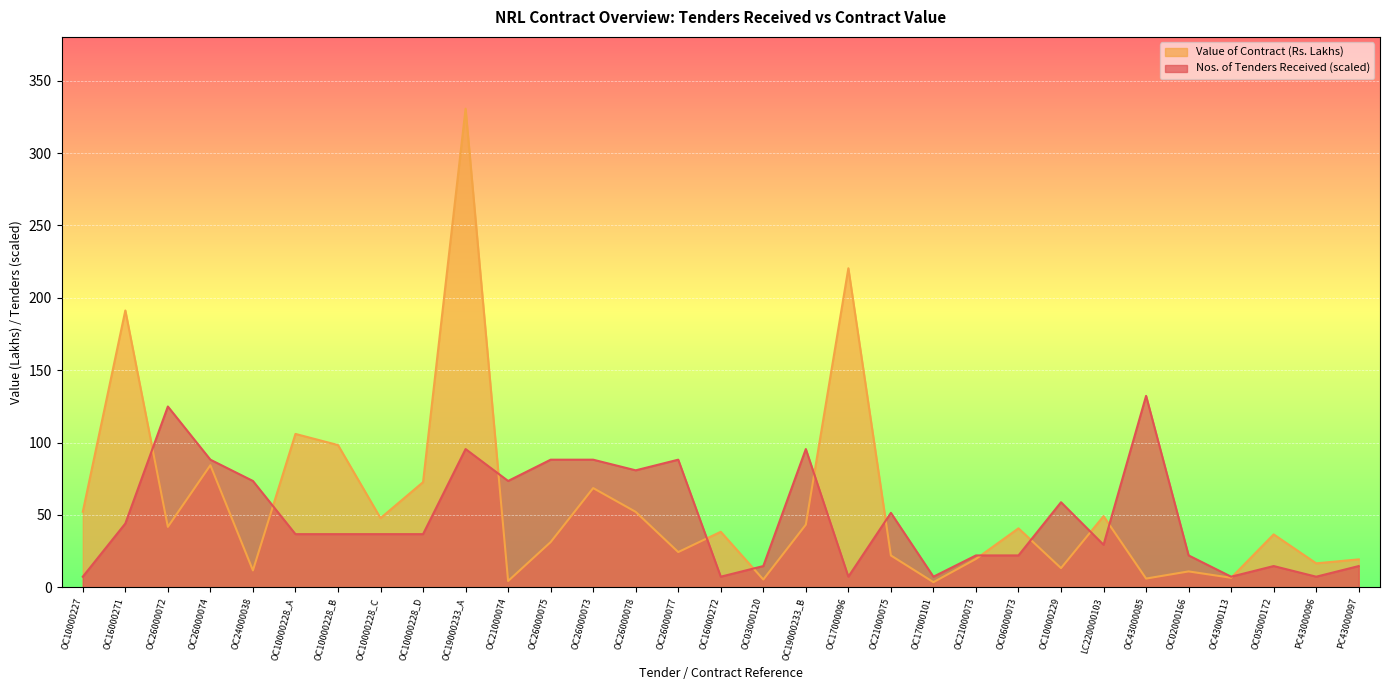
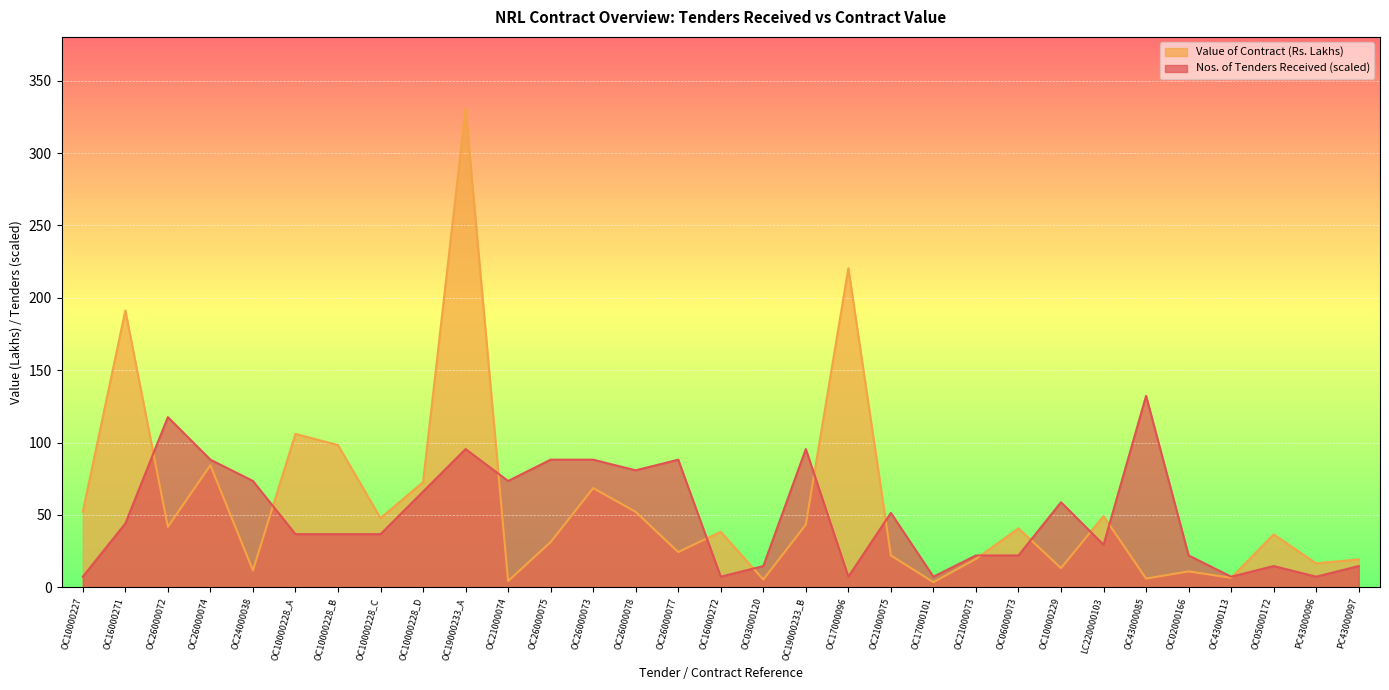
  {
    "Value of Contract (Rs. Lakhs)": {
      "OC10000227": 52,
      "OC16000271": 191,
      "OC26000072": 42,
      "OC26000074": 84,
      "OC24000038": 12,
      "OC10000228_A": 106,
      "OC10000228_B": 98,
      "OC10000228_C": 48,
      "OC10000228_D": 73,
      "OC19000233_A": 331,
      "OC21000074": 4,
      "OC26000075": 31,
      "OC26000073": 69,
      "OC26000078": 52,
      "OC26000077": 24,
      "OC16000272": 38,
      "OC03000120": 5,
      "OC19000233_B": 43,
      "OC17000096": 220,
      "OC21000075": 22,
      "OC17000101": 4,
      "OC21000073": 20,
      "OC06000073": 41,
      "OC10000229": 13,
      "LC220000103": 49,
      "OC43000085": 6,
      "OC02000166": 11,
      "OC05000172": 37,
      "PC43000096": 17,
      "PC43000097": 19
    },
    "Nos. of Tenders Received (scaled)": {
      "OC10000227": 7,
      "OC16000271": 44,
-     "OC26000072": 125,
+     "OC26000072": 118,
      "OC26000074": 88,
      "OC24000038": 73,
      "OC10000228_A": 37,
      "OC10000228_B": 37,
      "OC10000228_C": 37,
-     "OC10000228_D": 37,
+     "OC10000228_D": 66,
      "OC19000233_A": 96,
      "OC21000074": 73,
      "OC26000075": 88,
      "OC26000073": 88,
      "OC26000078": 81,
      "OC26000077": 88,
      "OC16000272": 7,
      "OC03000120": 15,
      "OC19000233_B": 96,
      "OC17000096": 7,
      "OC21000075": 51,
      "OC17000101": 7,
      "OC21000073": 22,
      "OC06000073": 22,
      "OC10000229": 59,
      "LC220000103": 29,
      "OC43000085": 132,
      "OC02000166": 22,
      "OC05000172": 15,
      "PC43000096": 7,
      "PC43000097": 15
    }
  }
